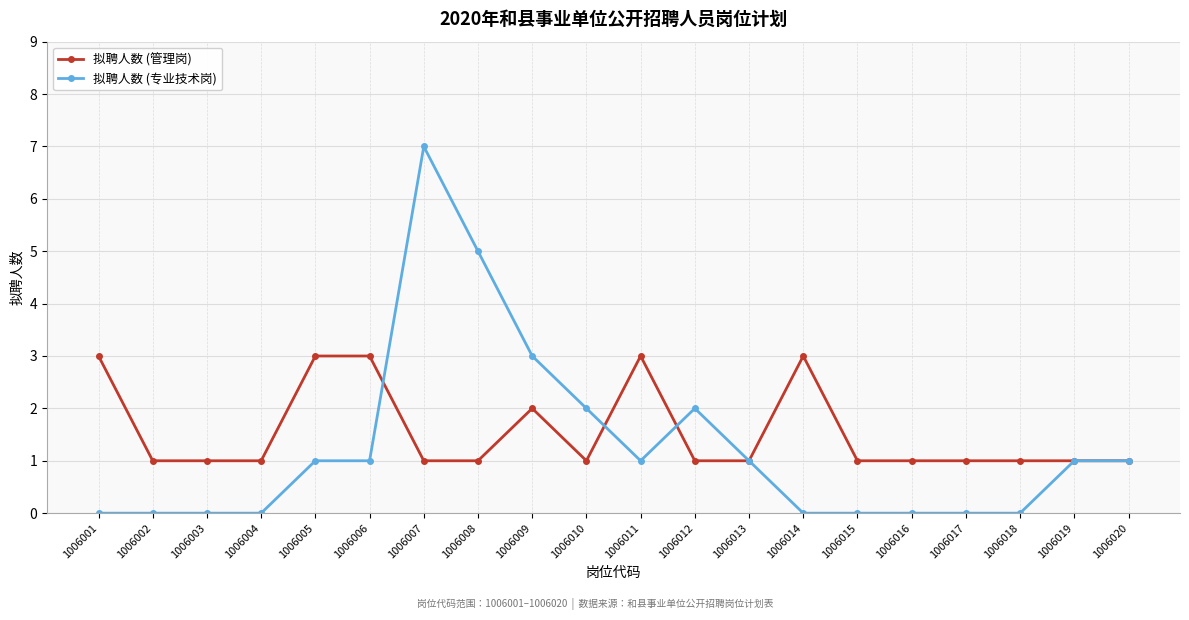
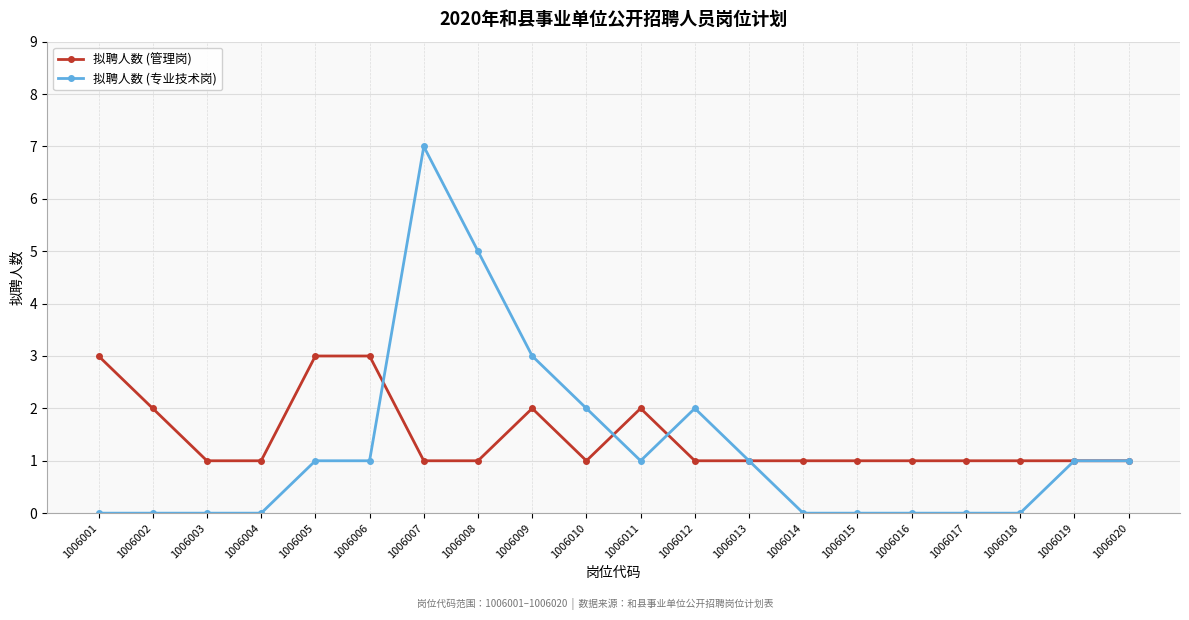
  {
    "拟聘人数 (管理岗)": {
      "1006001": 3,
-     "1006002": 1,
+     "1006002": 2,
      "1006003": 1,
      "1006004": 1,
      "1006005": 3,
      "1006006": 3,
      "1006007": 1,
      "1006008": 1,
      "1006009": 2,
      "1006010": 1,
-     "1006011": 3,
+     "1006011": 2,
      "1006012": 1,
-     "1006014": 3,
+     "1006014": 1,
      "1006015": 1,
      "1006016": 1,
      "1006017": 1,
      "1006018": 1
    },
    "拟聘人数 (专业技术岗)": {
      "1006001": 0,
      "1006002": 0,
      "1006003": 0,
      "1006004": 0,
      "1006005": 1,
      "1006006": 1,
      "1006007": 7,
      "1006008": 5,
      "1006009": 3,
      "1006010": 2,
      "1006011": 1,
      "1006012": 2,
      "1006014": 0,
      "1006015": 0,
      "1006016": 0,
      "1006017": 0,
      "1006018": 0
    }
  }
